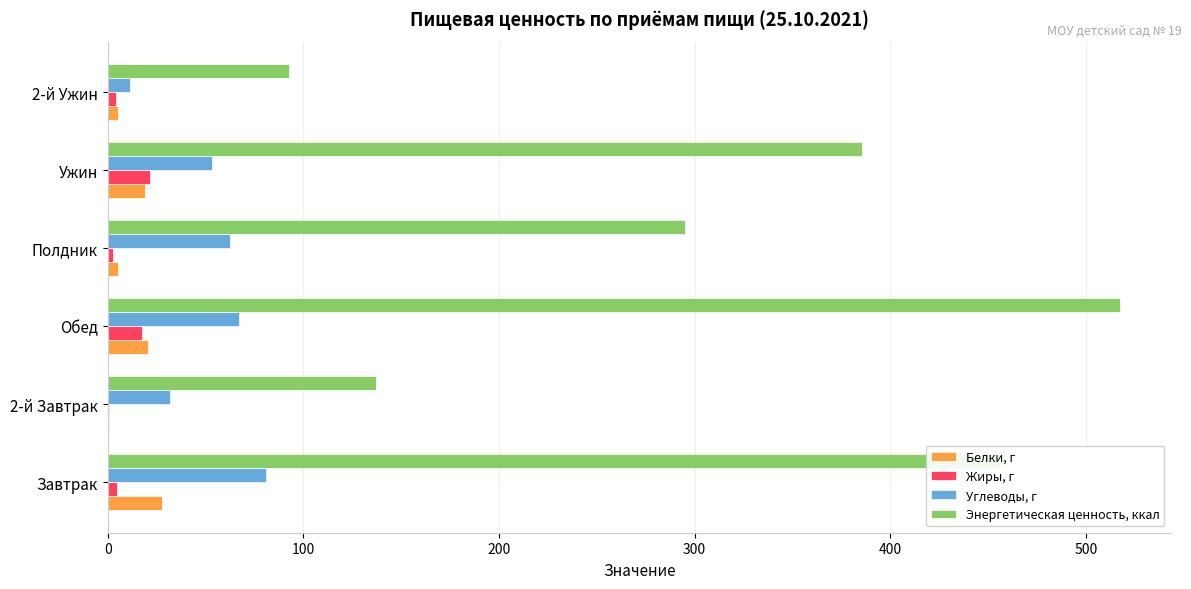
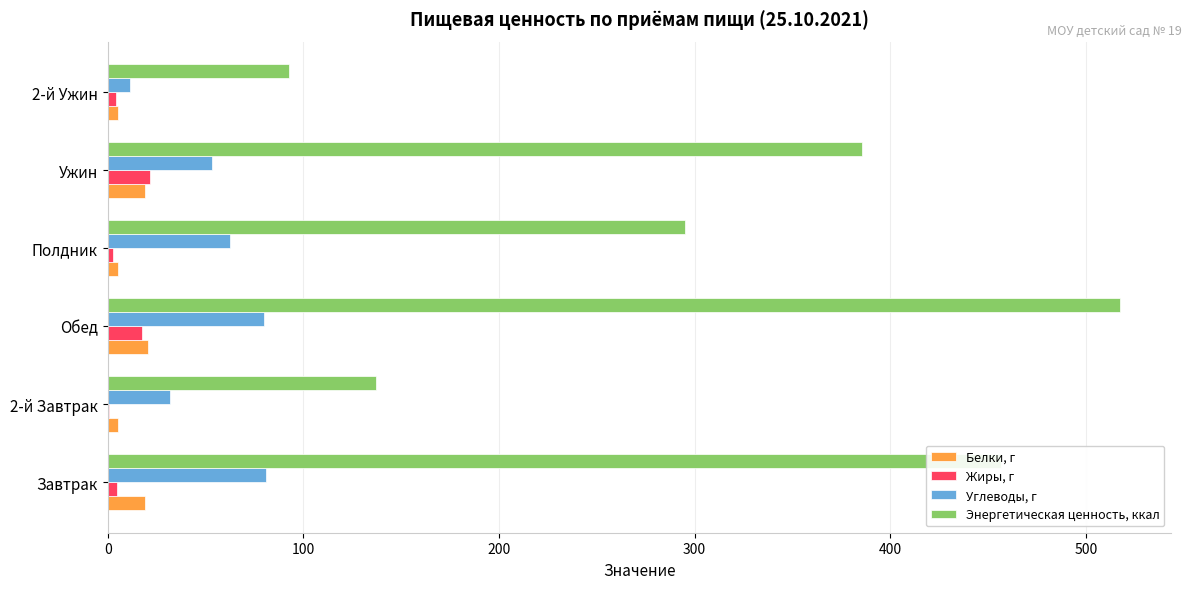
  {
    "Белки, г": {
      "2-й Ужин": 5,
      "Ужин": 19,
      "Полдник": 5,
      "Обед": 21,
-     "2-й Завтрак": 1,
-     "Завтрак": 28
+     "2-й Завтрак": 6,
+     "Завтрак": 19
    },
    "Жиры, г": {
      "2-й Ужин": 4,
      "Ужин": 22,
      "Полдник": 3,
      "Обед": 18,
      "Завтрак": 5
    },
    "Углеводы, г": {
      "2-й Ужин": 11,
      "Ужин": 53,
      "Полдник": 63,
-     "Обед": 67,
+     "Обед": 80,
      "2-й Завтрак": 32,
      "Завтрак": 81
    },
    "Энергетическая ценность, ккал": {
      "2-й Ужин": 93,
      "Ужин": 386,
      "Полдник": 295,
      "Обед": 518,
      "2-й Завтрак": 137
    }
  }
